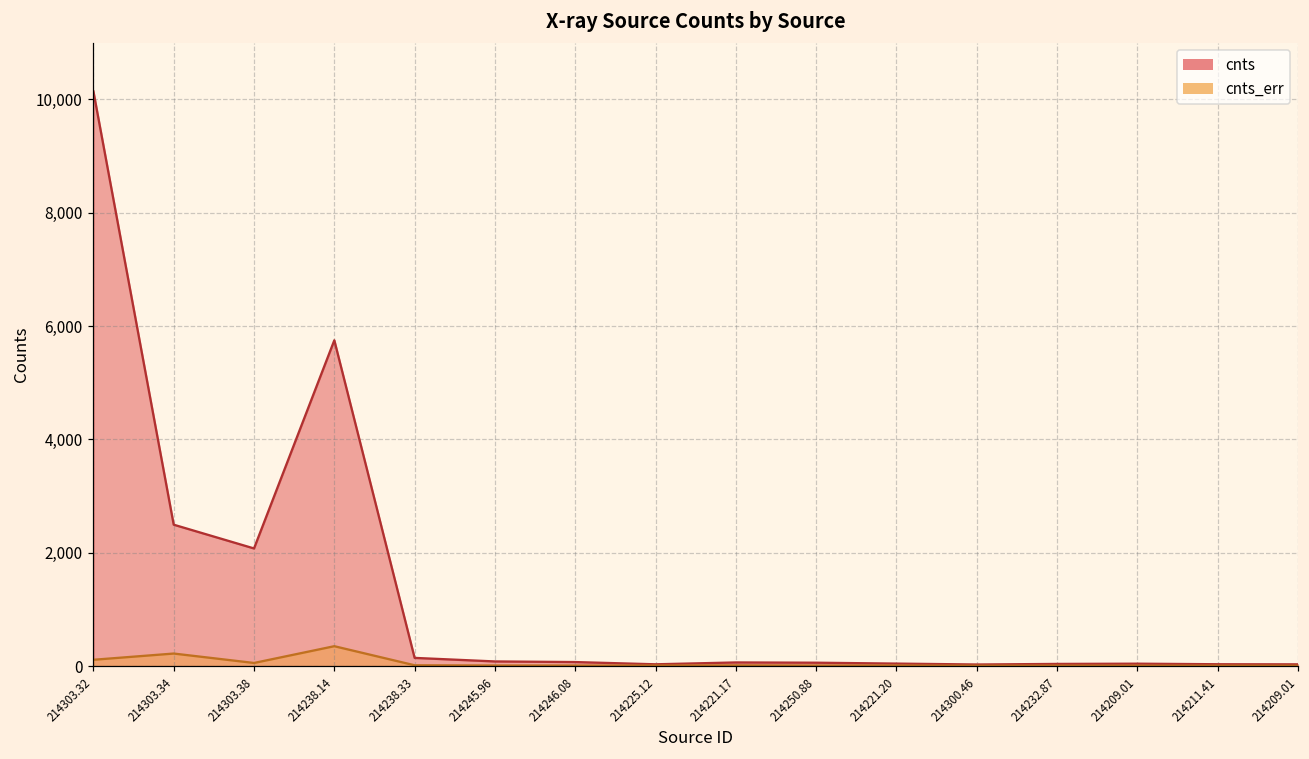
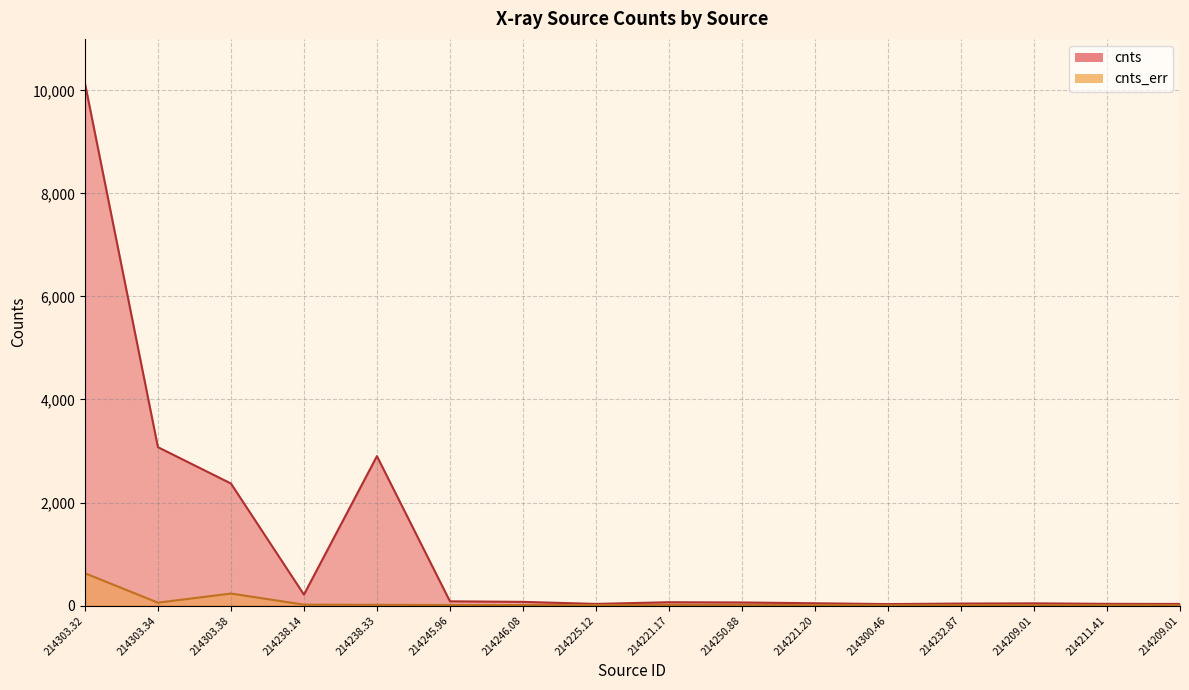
  {
    "cnts": {
      "214303.32": "10,100",
-     "214303.34": "2,500",
-     "214303.38": "2,100",
-     "214238.14": "5,700",
-     "214238.33": "100",
+     "214303.34": "3,100",
+     "214303.38": "2,400",
+     "214238.14": "200",
+     "214238.33": "2,900",
      "214245.96": "100",
      "214246.08": "100",
      "214221.17": "100"
    },
    "cnts_err": {
-     "214303.32": "100",
-     "214303.34": "200",
-     "214303.38": "100",
-     "214238.14": "400",
+     "214303.32": "600",
+     "214303.34": "100",
+     "214303.38": "200",
+     "214238.14": "0",
      "214238.33": "0",
      "214245.96": "0",
      "214246.08": "0",
      "214221.17": "0"
    }
  }
